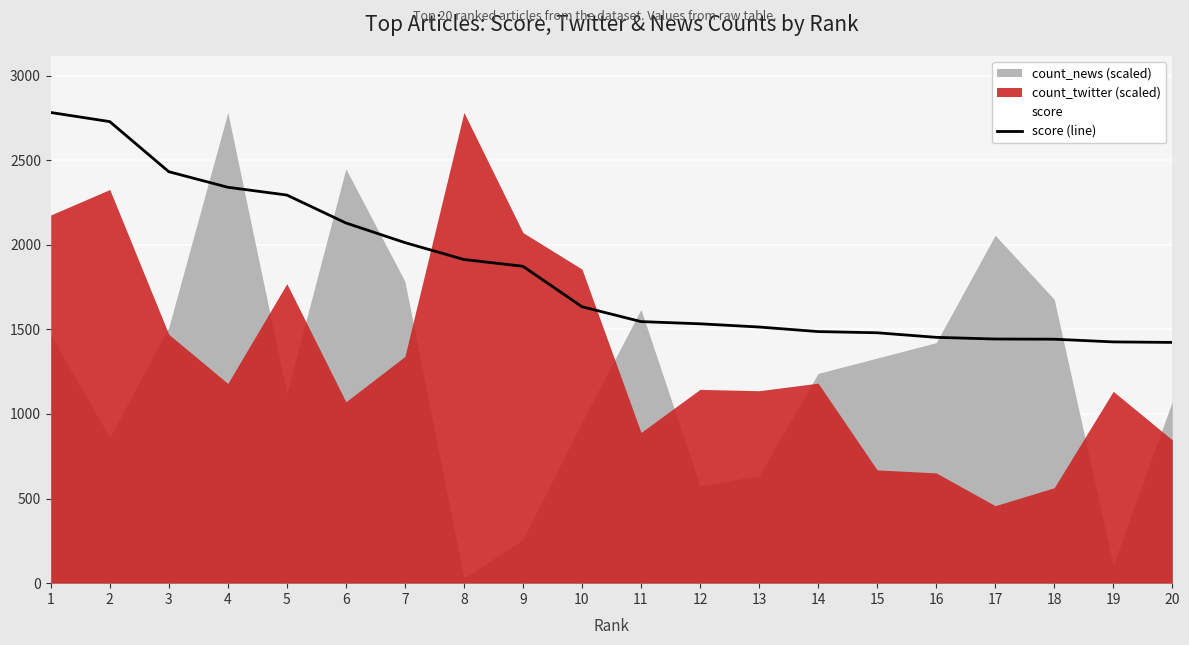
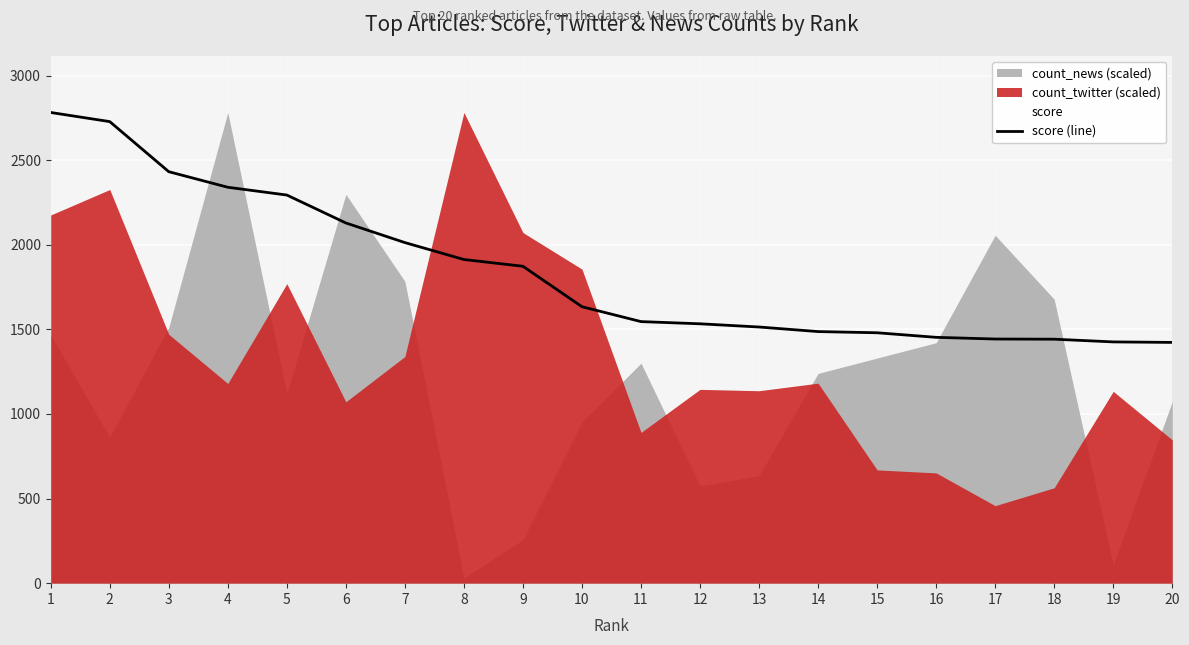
  {
    "count_news (scaled)": {
      "1": 1470,
      "2": 860,
      "3": 1510,
      "4": 2780,
      "5": 1120,
-     "6": 2450,
+     "6": 2300,
      "7": 1780,
      "8": 30,
      "9": 260,
      "10": 950,
-     "11": 1620,
+     "11": 1300,
      "12": 570,
      "13": 640,
      "14": 1240,
      "15": 1330,
      "16": 1420,
      "17": 2060,
      "18": 1680,
      "19": 110,
      "20": 1070
    }
  }
